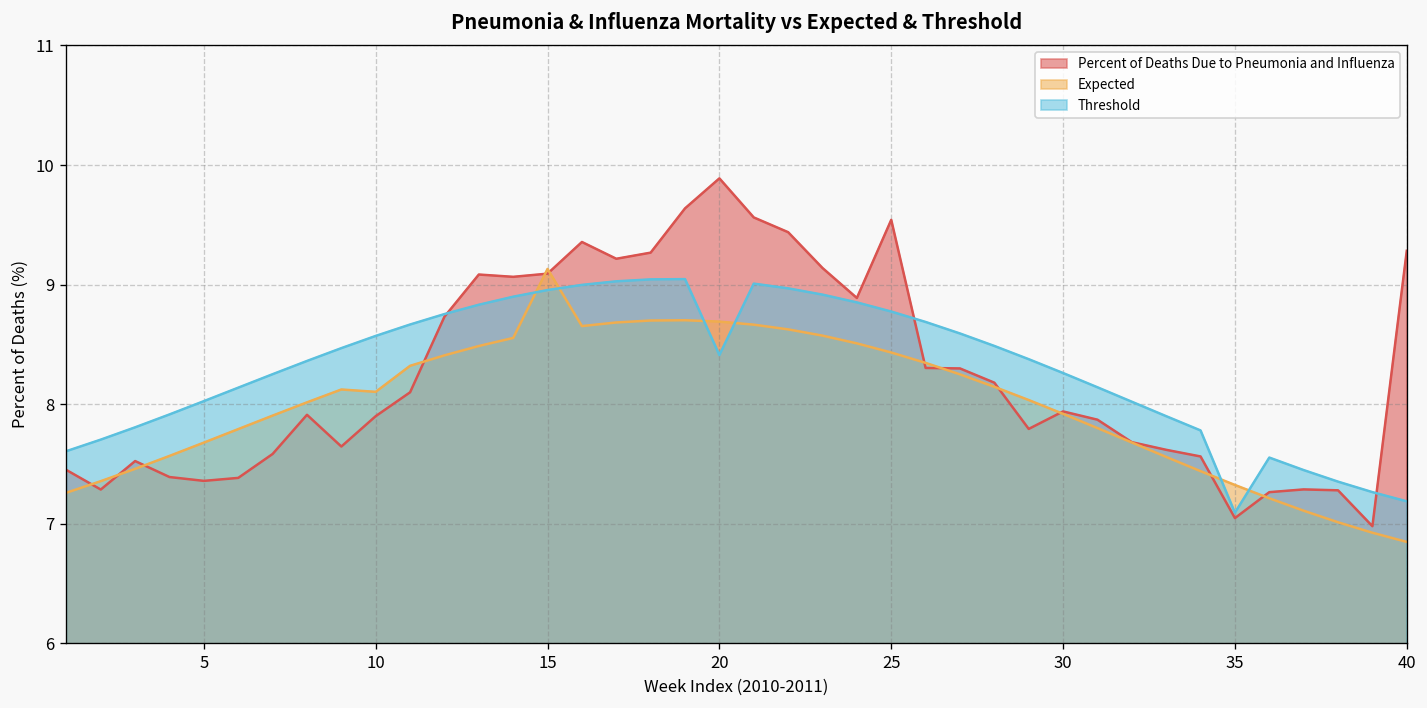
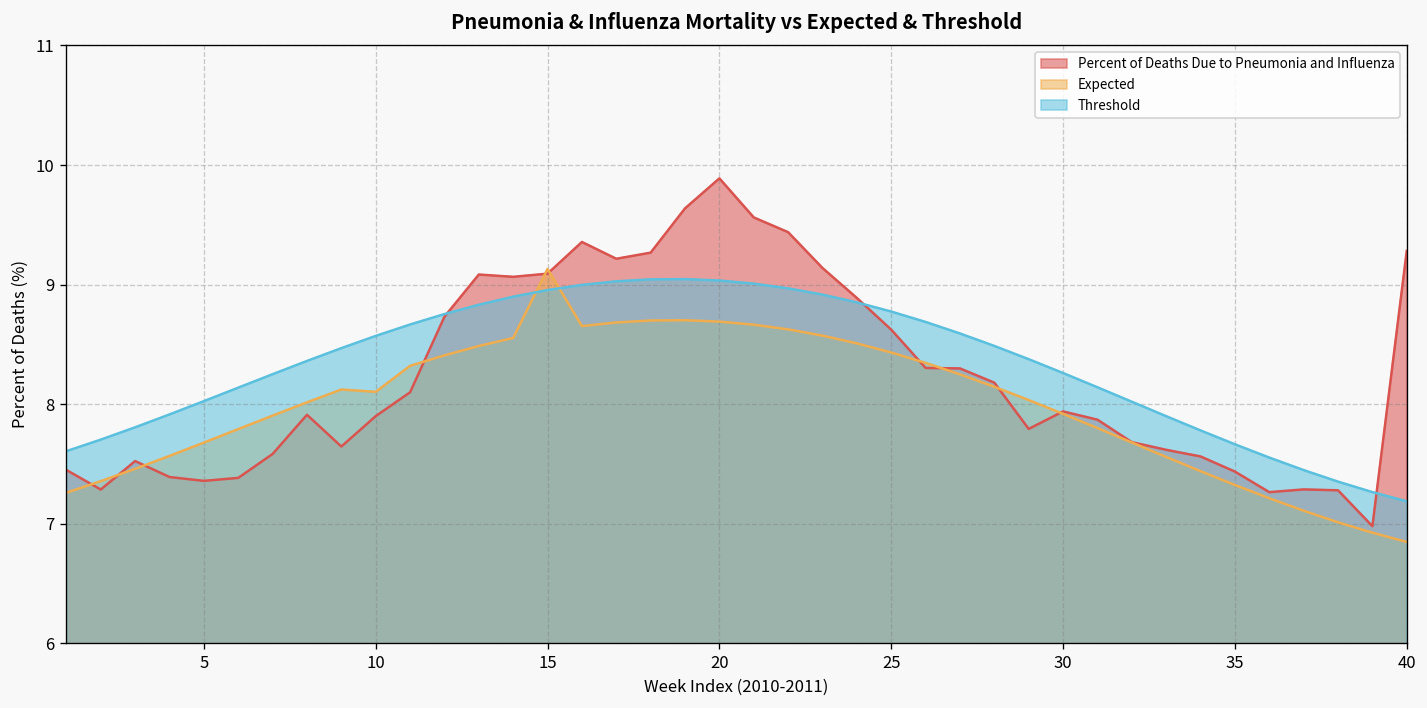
  {
    "Percent of Deaths Due to Pneumonia and Influenza": {
      "5": 7.4,
      "10": 7.9,
      "15": 9.1,
      "20": 9.9,
-     "25": 9.5,
-     "35": 7.0,
+     "25": 8.6,
+     "35": 7.4,
      "40": 9.3
    },
    "Expected": {
      "5": 7.7,
      "10": 8.1,
      "15": 9.1,
      "20": 8.7,
      "25": 8.4,
      "35": 7.3,
      "40": 6.8
    },
    "Threshold": {
      "5": 8.0,
      "10": 8.6,
      "15": 9.0,
-     "20": 8.4,
+     "20": 9.0,
      "25": 8.8,
      "30": 8.3,
-     "35": 7.1,
+     "35": 7.7,
      "40": 7.2
    }
  }
